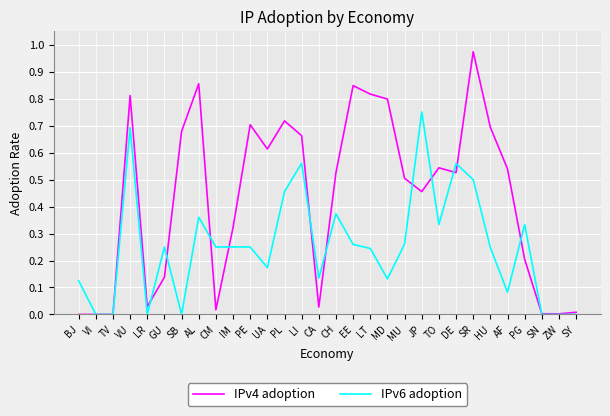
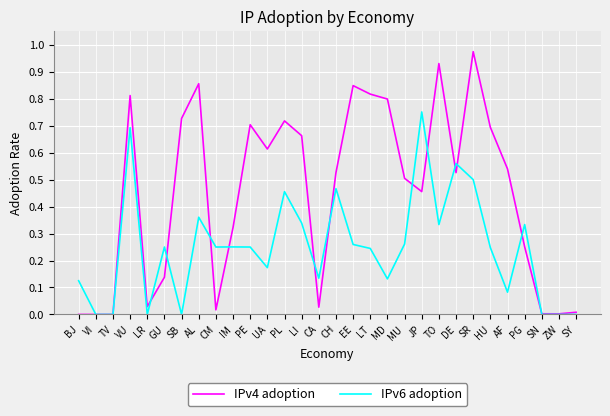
  {
    "IPv4 adoption": {
      "BJ": 0.00,
      "VU": 0.81,
      "LR": 0.03,
      "GU": 0.14,
-     "SB": 0.68,
+     "SB": 0.73,
      "AL": 0.86,
      "CM": 0.02,
      "IM": 0.32,
      "PE": 0.70,
      "UA": 0.61,
      "PL": 0.72,
      "LI": 0.66,
      "CA": 0.03,
      "CH": 0.53,
      "EE": 0.85,
      "LT": 0.82,
      "MD": 0.80,
      "MU": 0.50,
      "JP": 0.46,
-     "TO": 0.54,
+     "TO": 0.93,
      "DE": 0.53,
      "SR": 0.97,
      "HU": 0.69,
      "AF": 0.54,
-     "PG": 0.20
+     "PG": 0.25
    },
    "IPv6 adoption": {
      "BJ": 0.13,
      "VU": 0.69,
      "LR": 0.00,
      "GU": 0.25,
      "SB": 0.00,
      "AL": 0.36,
      "CM": 0.25,
      "IM": 0.25,
      "PE": 0.25,
      "UA": 0.17,
      "PL": 0.46,
-     "LI": 0.56,
+     "LI": 0.34,
      "CA": 0.13,
-     "CH": 0.37,
+     "CH": 0.47,
      "EE": 0.26,
      "LT": 0.24,
      "MD": 0.13,
      "MU": 0.26,
      "JP": 0.75,
      "TO": 0.33,
      "DE": 0.56,
      "SR": 0.50,
      "HU": 0.25,
      "AF": 0.08,
      "PG": 0.33
    }
  }
